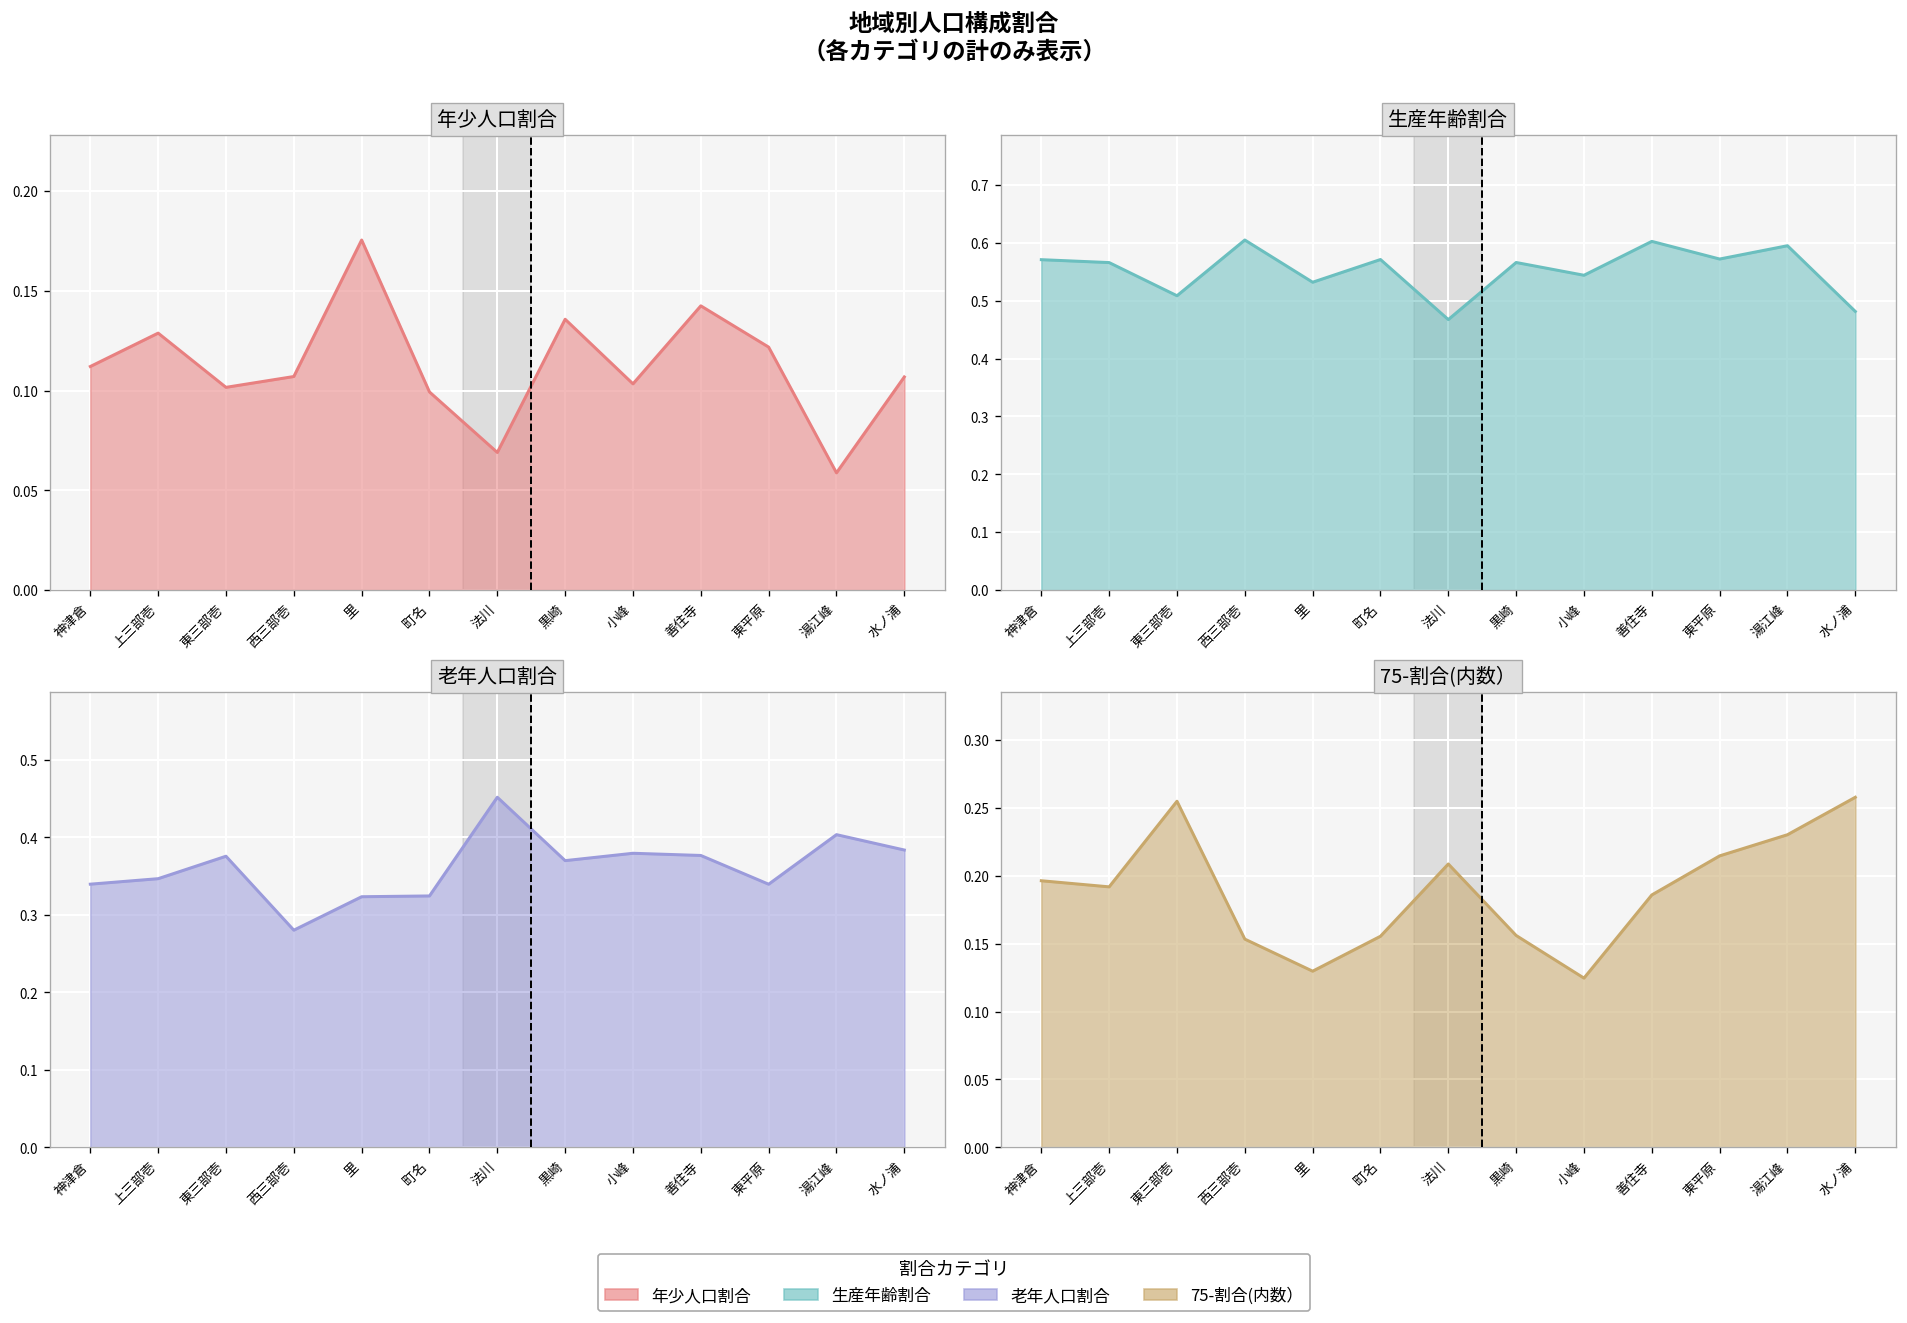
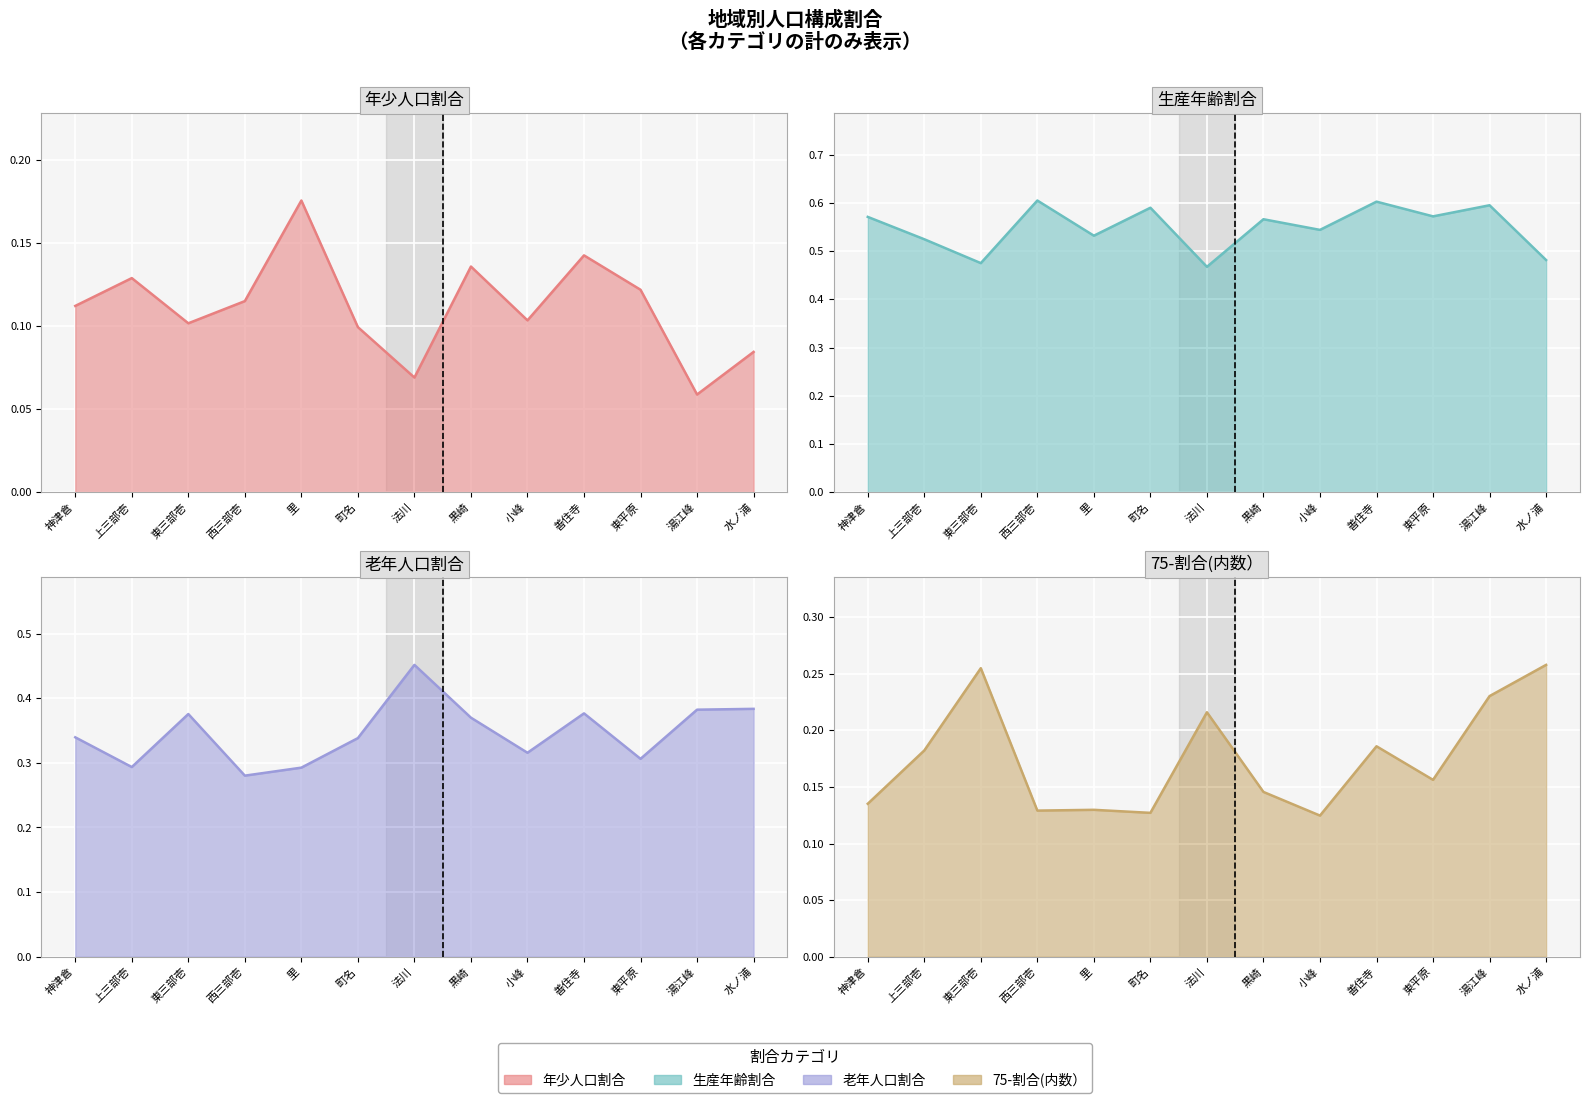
  {
    "年少人口割合": {
      "神津倉": 0.112,
      "上三部壱": 0.129,
      "東三部壱": 0.102,
-     "西三部壱": 0.107,
+     "西三部壱": 0.115,
      "里": 0.176,
      "町名": 0.099,
      "法川": 0.069,
      "黒崎": 0.136,
      "小峰": 0.103,
      "善住寺": 0.143,
      "東平原": 0.122,
      "湯江峰": 0.059,
-     "水ノ浦": 0.107
+     "水ノ浦": 0.084
    },
    "生産年齢割合": {
      "神津倉": 0.57,
-     "上三部壱": 0.57,
-     "東三部壱": 0.51,
+     "上三部壱": 0.52,
+     "東三部壱": 0.47,
      "西三部壱": 0.60,
      "里": 0.53,
-     "町名": 0.57,
+     "町名": 0.59,
      "法川": 0.47,
      "黒崎": 0.57,
      "小峰": 0.54,
      "善住寺": 0.60,
      "東平原": 0.57,
      "湯江峰": 0.59,
      "水ノ浦": 0.48
    },
    "老年人口割合": {
      "神津倉": 0.34,
-     "上三部壱": 0.35,
+     "上三部壱": 0.29,
      "東三部壱": 0.38,
      "西三部壱": 0.28,
-     "里": 0.32,
-     "町名": 0.32,
+     "里": 0.29,
+     "町名": 0.34,
      "法川": 0.45,
      "黒崎": 0.37,
-     "小峰": 0.38,
+     "小峰": 0.32,
      "善住寺": 0.38,
-     "東平原": 0.34,
-     "湯江峰": 0.40,
+     "東平原": 0.31,
+     "湯江峰": 0.38,
      "水ノ浦": 0.38
    },
    "75-割合(内数）": {
-     "神津倉": 0.196,
-     "上三部壱": 0.192,
+     "神津倉": 0.135,
+     "上三部壱": 0.182,
      "東三部壱": 0.255,
-     "西三部壱": 0.153,
+     "西三部壱": 0.129,
      "里": 0.130,
-     "町名": 0.155,
-     "法川": 0.209,
-     "黒崎": 0.156,
+     "町名": 0.127,
+     "法川": 0.216,
+     "黒崎": 0.146,
      "小峰": 0.125,
      "善住寺": 0.186,
-     "東平原": 0.215,
+     "東平原": 0.156,
      "湯江峰": 0.230,
      "水ノ浦": 0.258
    }
  }
